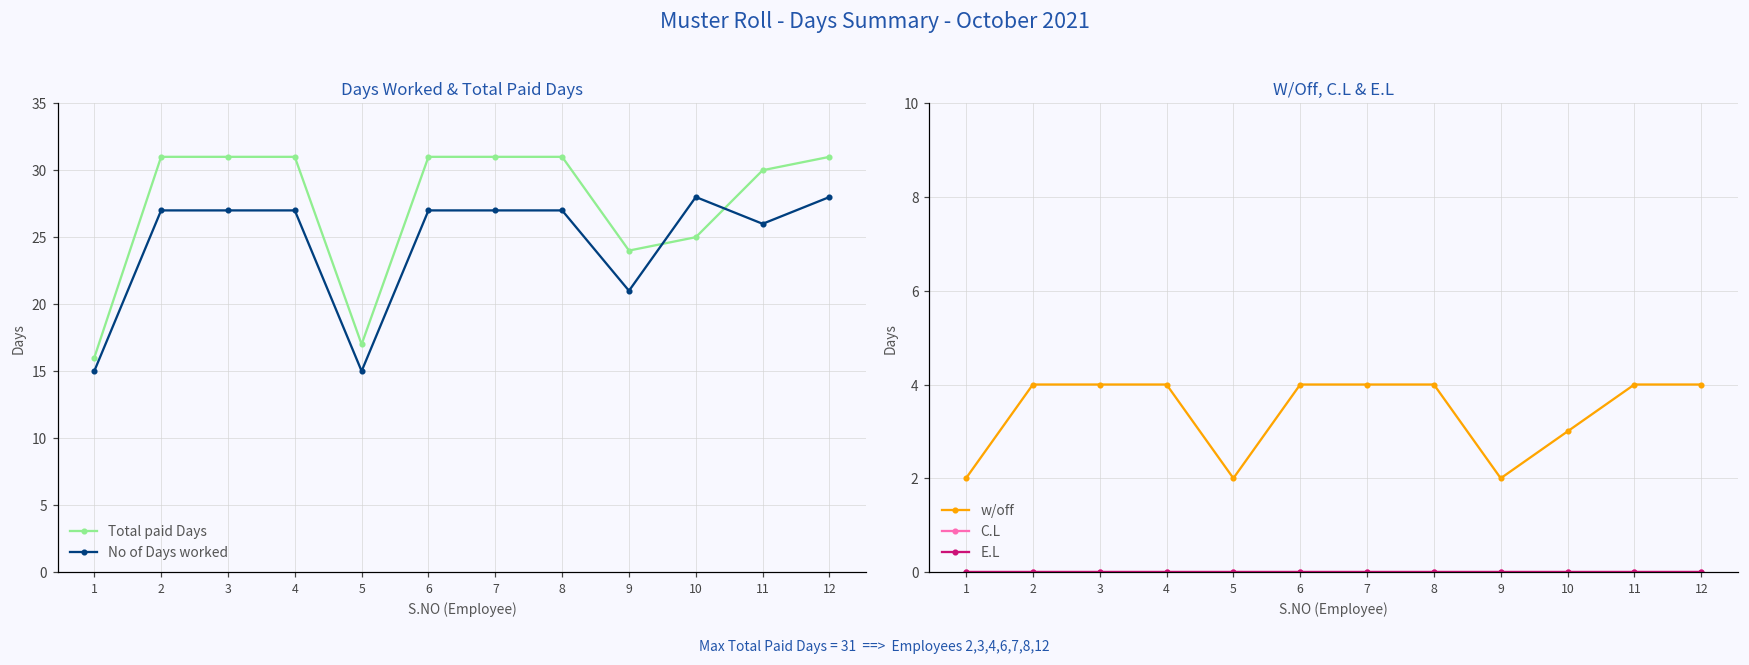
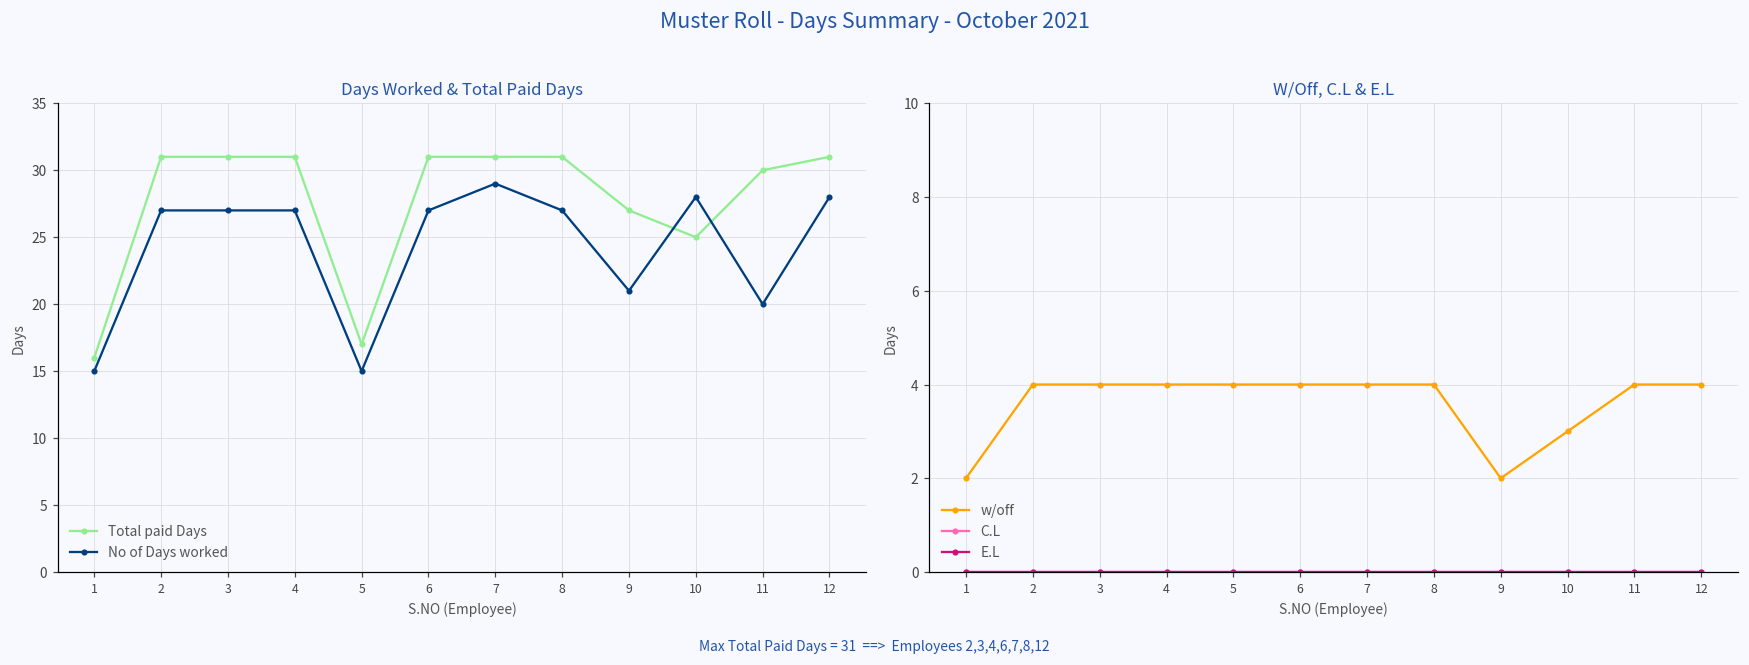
  {
    "Days Worked & Total Paid Days": {
      "Total paid Days": {
        "1": 16,
        "2": 31,
        "3": 31,
        "4": 31,
        "5": 17,
        "6": 31,
        "7": 31,
        "8": 31,
-       "9": 24,
+       "9": 27,
        "10": 25,
        "11": 30,
        "12": 31
      },
      "No of Days worked": {
        "1": 15,
        "2": 27,
        "3": 27,
        "4": 27,
        "5": 15,
        "6": 27,
-       "7": 27,
+       "7": 29,
        "8": 27,
        "9": 21,
        "10": 28,
-       "11": 26,
+       "11": 20,
        "12": 28
      }
    },
    "W/Off, C.L & E.L": {
      "w/off": {
        "1": 2,
        "2": 4,
        "3": 4,
        "4": 4,
-       "5": 2,
+       "5": 4,
        "6": 4,
        "7": 4,
        "8": 4,
        "9": 2,
        "10": 3,
        "11": 4,
        "12": 4
      },
      "E.L": {
        "1": 0,
        "2": 0,
        "3": 0,
        "4": 0,
        "5": 0,
        "6": 0,
        "7": 0,
        "8": 0,
        "9": 0,
        "10": 0,
        "11": 0,
        "12": 0
      }
    }
  }
